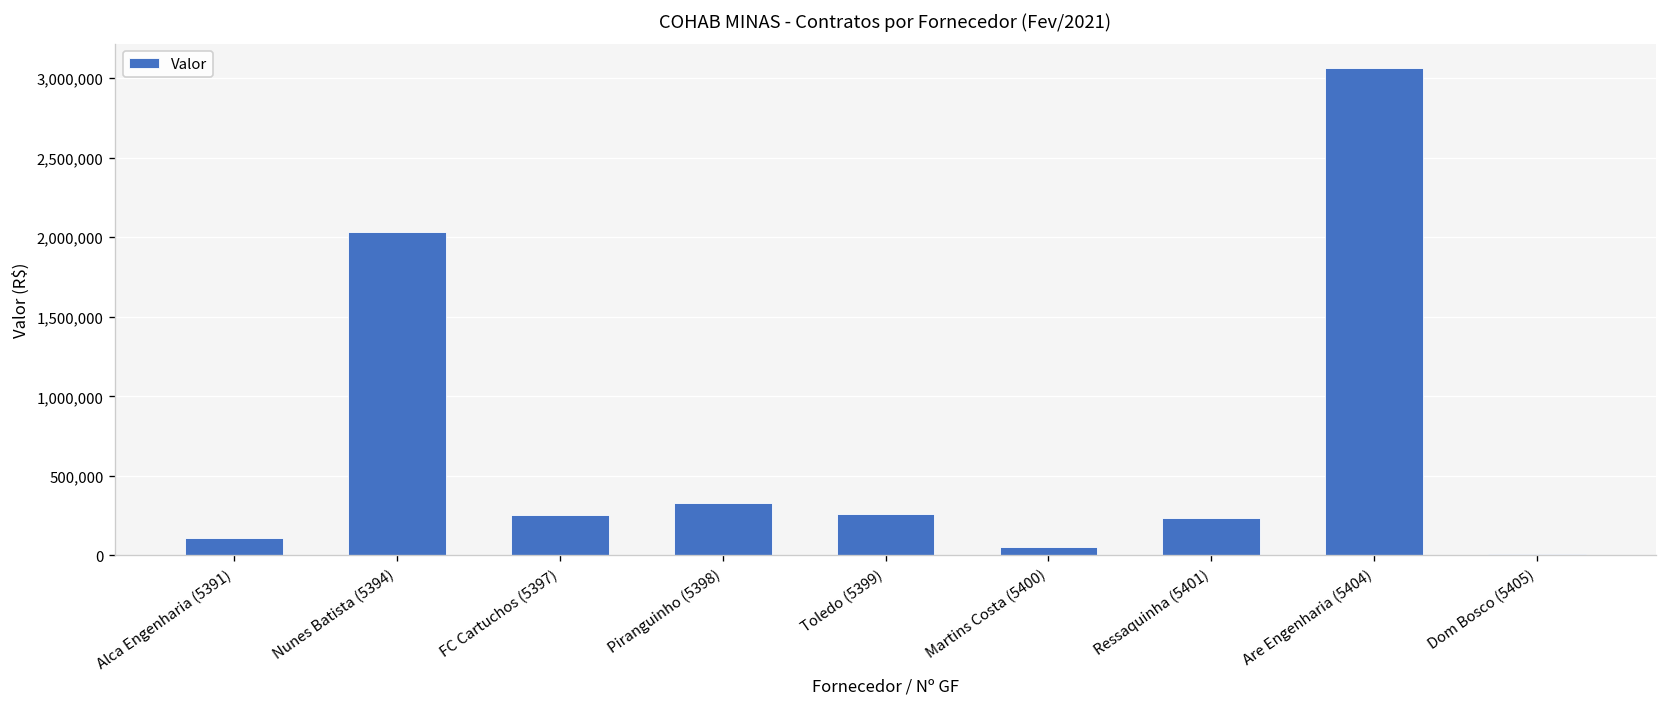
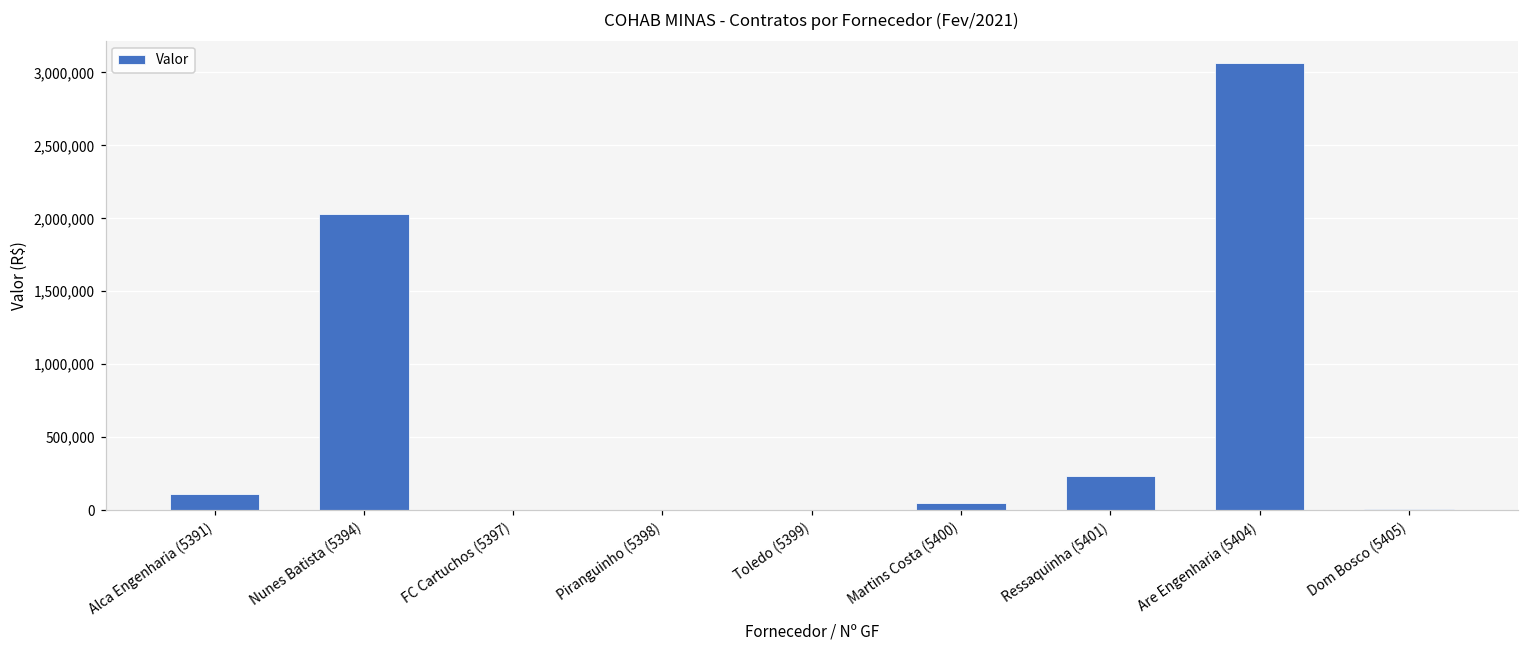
  {
    "Alca Engenharia (5391)": "110,000",
    "Nunes Batista (5394)": "2,030,000",
-   "FC Cartuchos (5397)": "260,000",
-   "Piranguinho (5398)": "330,000",
-   "Toledo (5399)": "260,000",
+   "FC Cartuchos (5397)": "0",
+   "Piranguinho (5398)": "0",
+   "Toledo (5399)": "0",
    "Martins Costa (5400)": "50,000",
    "Ressaquinha (5401)": "240,000",
    "Are Engenharia (5404)": "3,060,000"
  }
